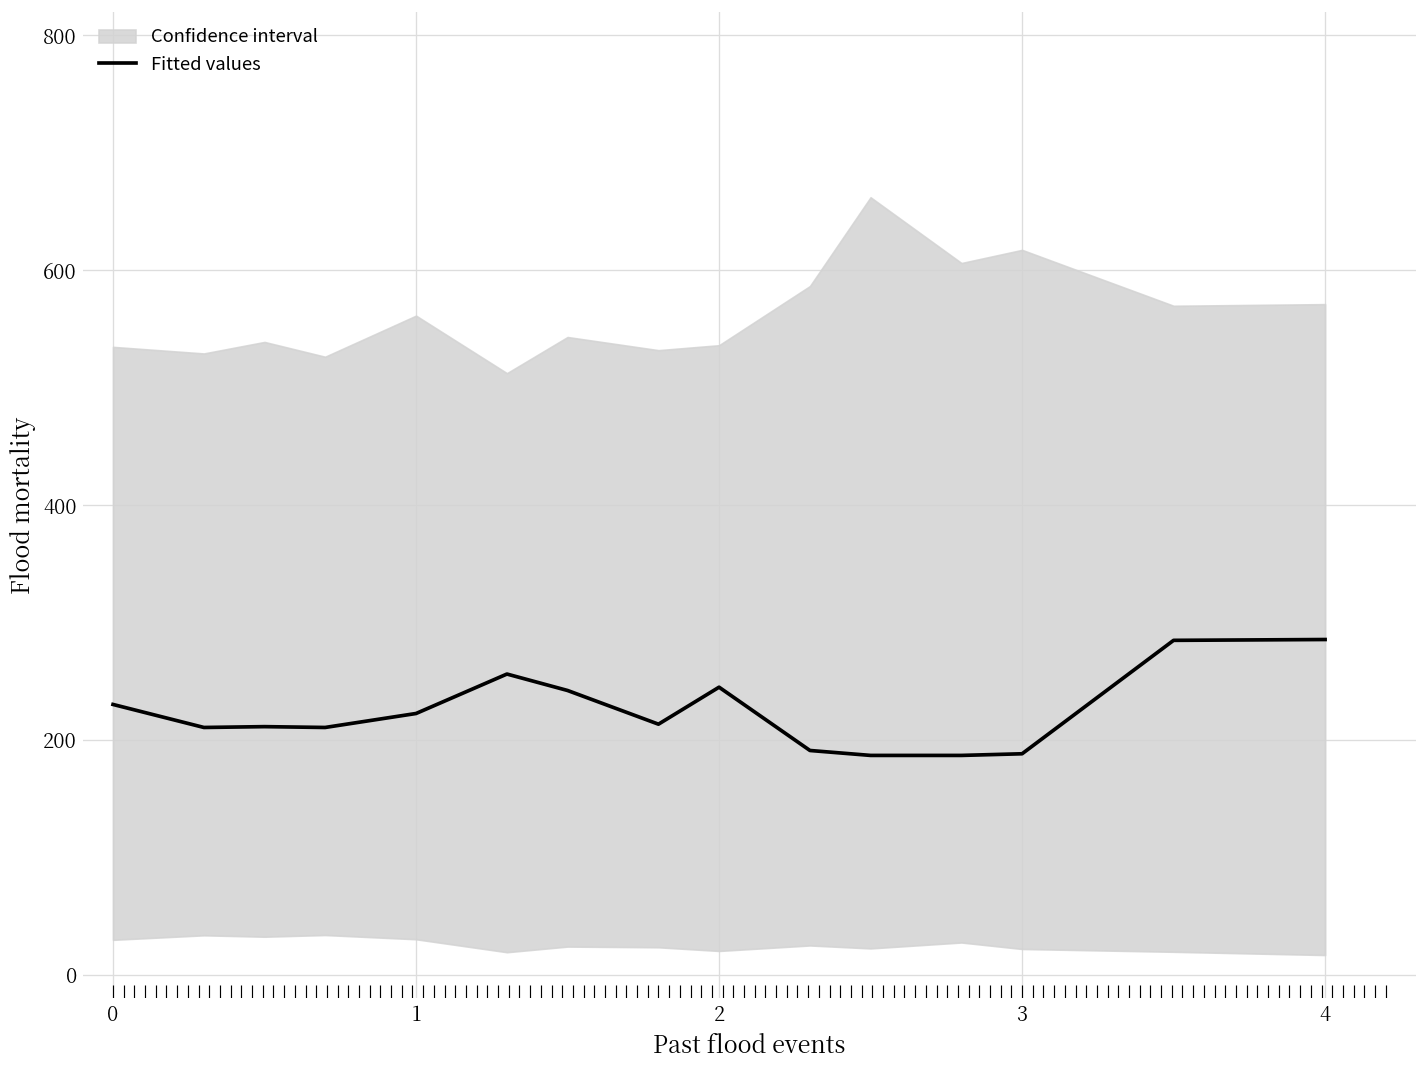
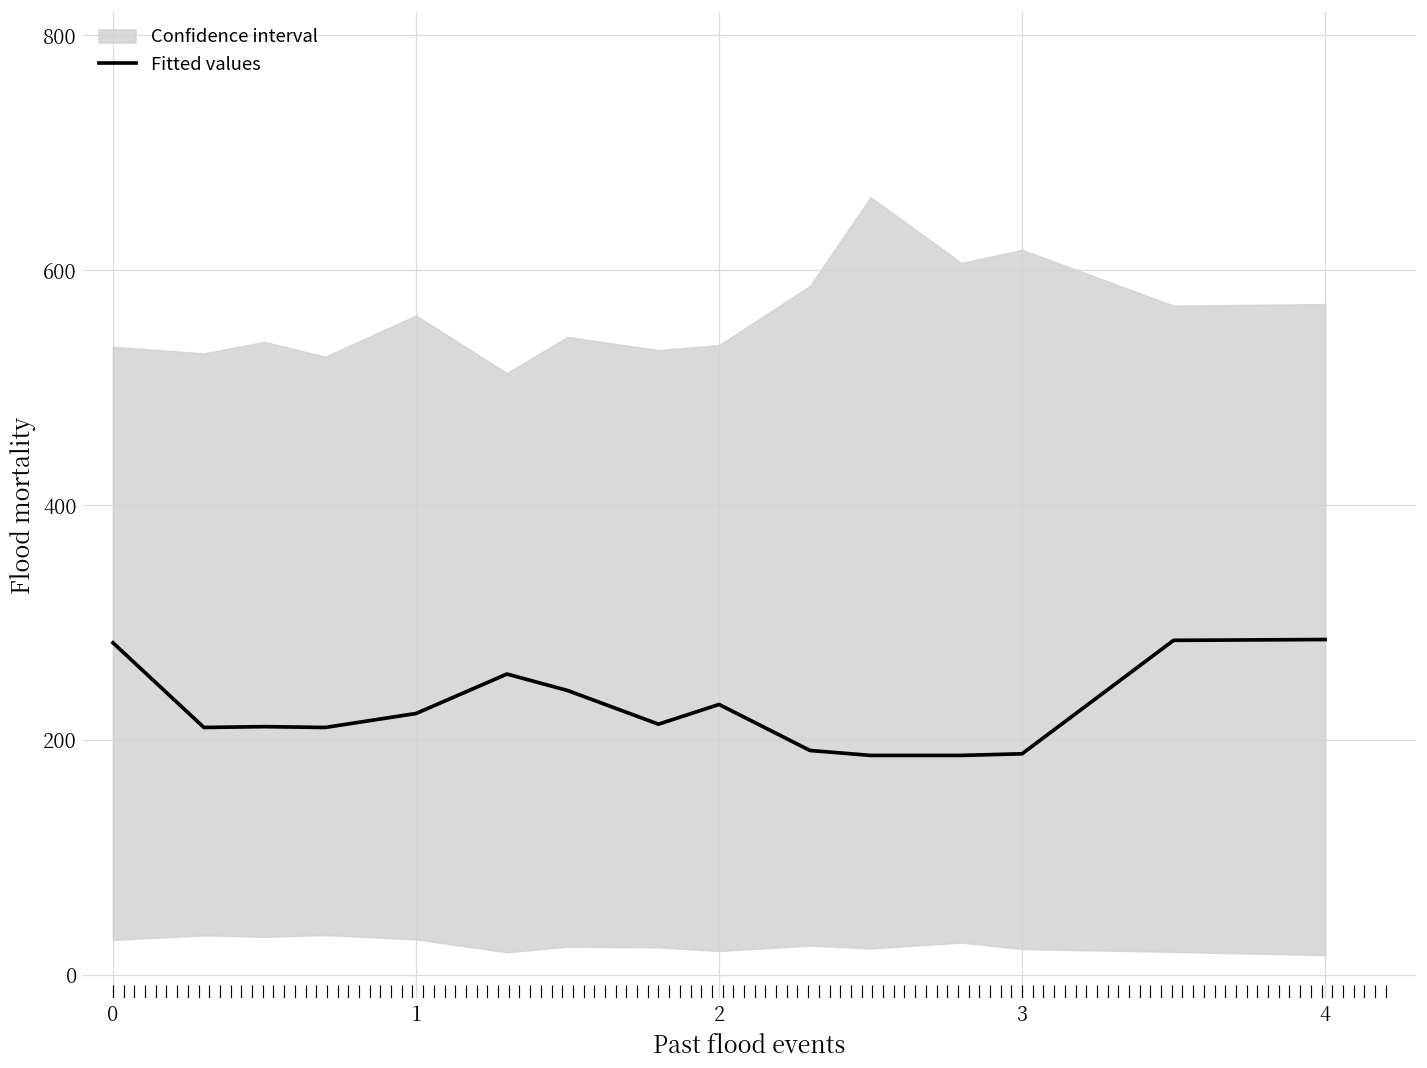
  {
    "Fitted values": {
-     "0": 230,
+     "0": 280,
      "1": 220,
-     "2": 250,
+     "2": 230,
      "3": 190,
      "4": 290
    }
  }
